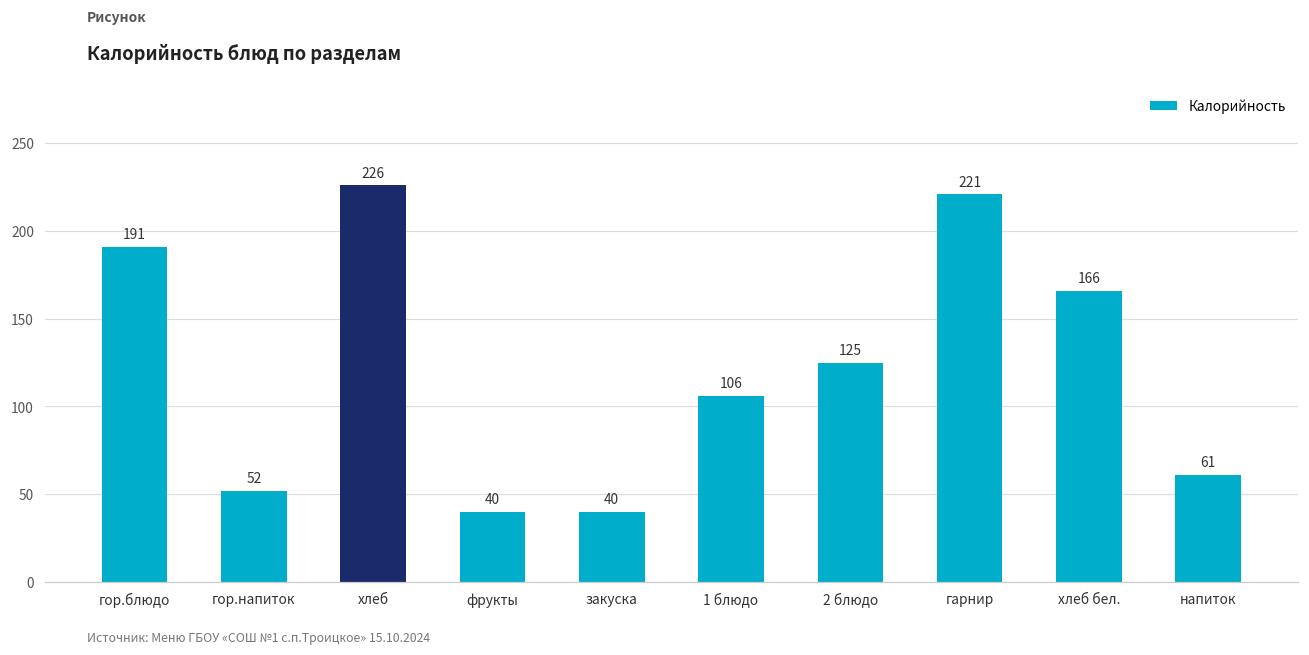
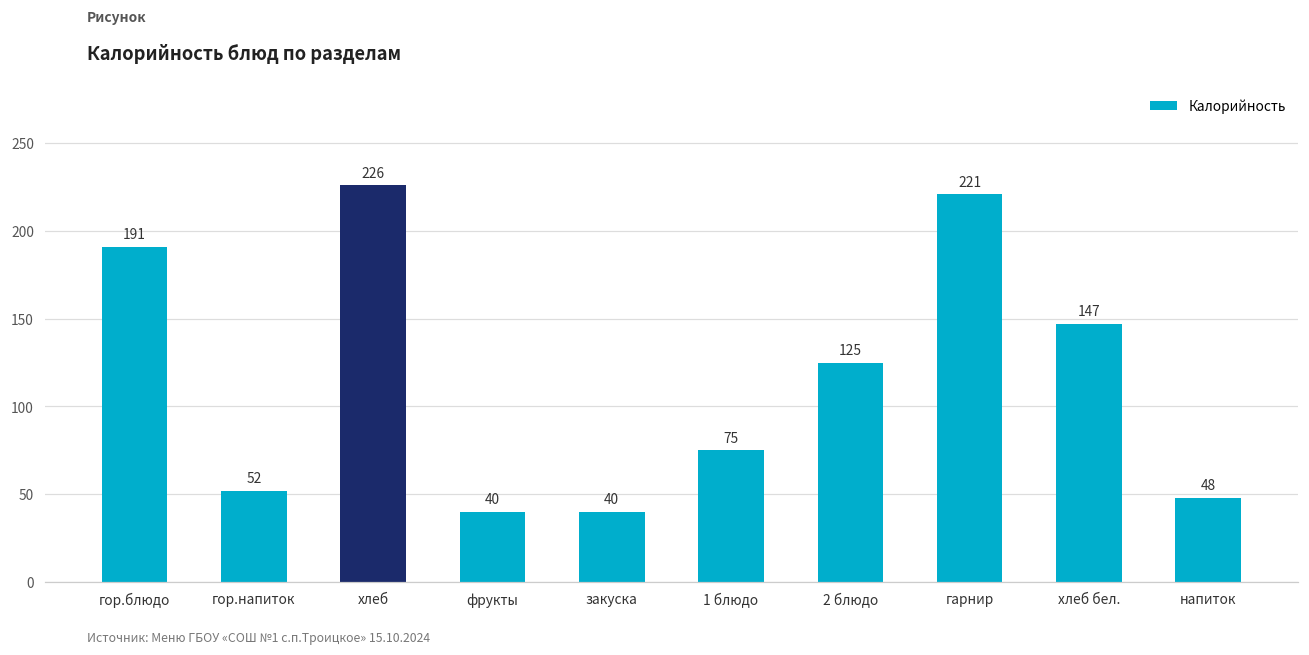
  {
    "гор.блюдо": 191,
    "гор.напиток": 52,
    "хлеб": 226,
    "фрукты": 40,
    "закуска": 40,
-   "1 блюдо": 106,
+   "1 блюдо": 75,
    "2 блюдо": 125,
    "гарнир": 221,
-   "хлеб бел.": 166,
-   "напиток": 61
+   "хлеб бел.": 147,
+   "напиток": 48
  }
